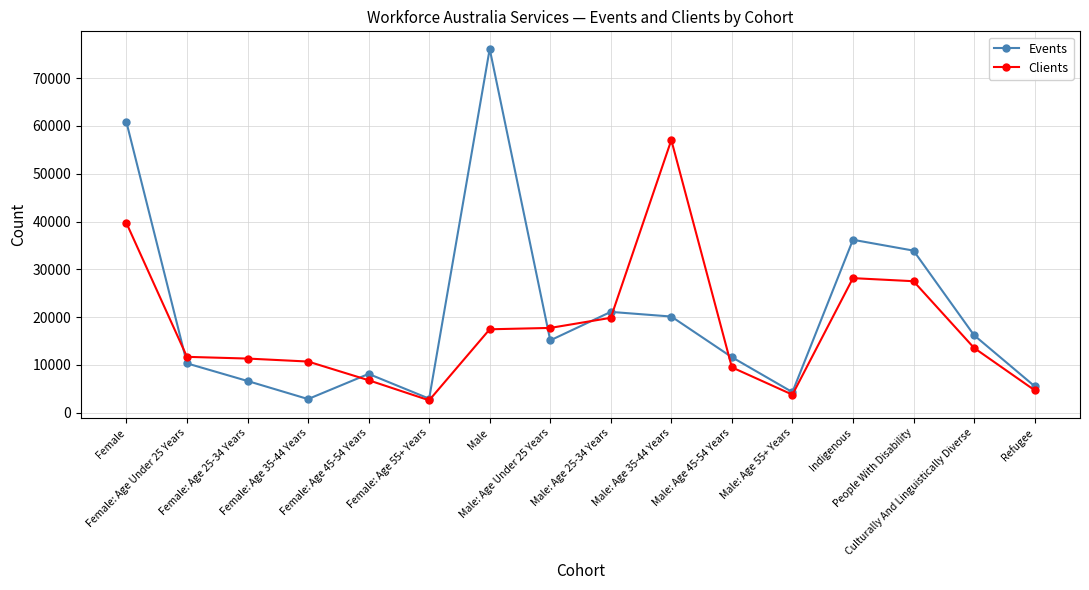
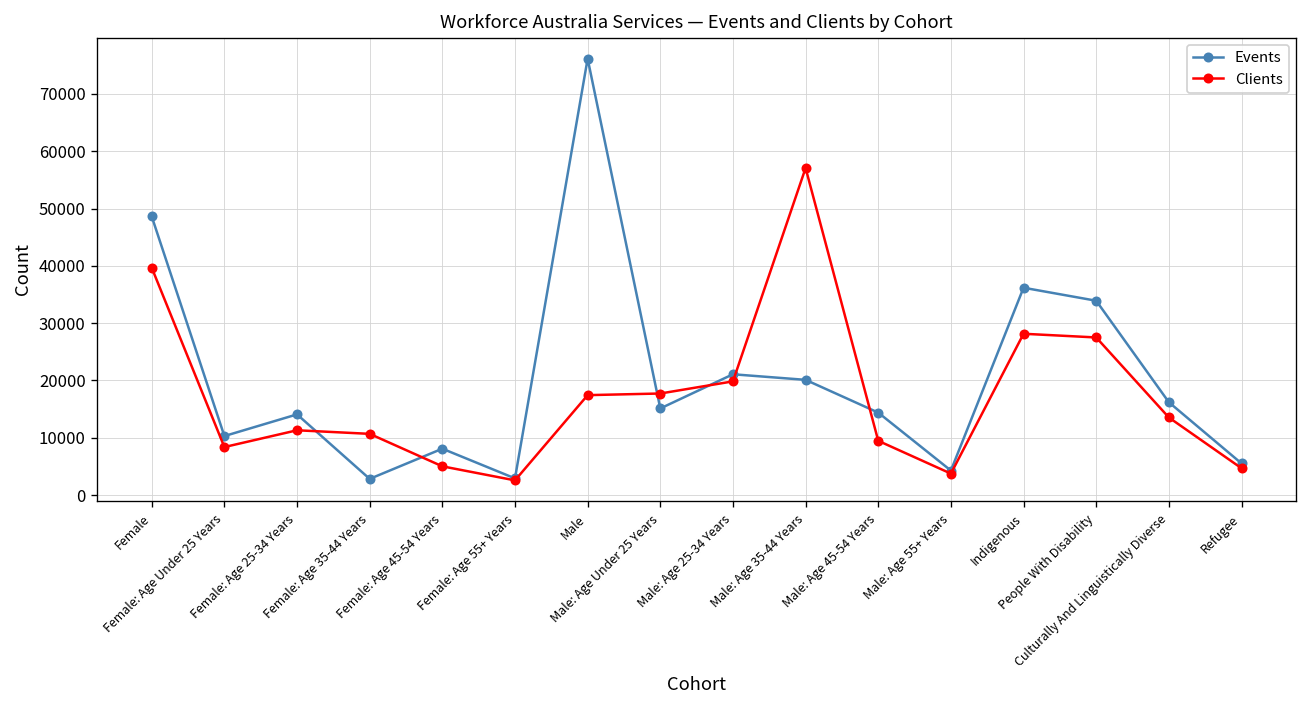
  {
    "Events": {
-     "Female": 61000,
+     "Female": 49000,
      "Female: Age Under 25 Years": 10000,
-     "Female: Age 25-34 Years": 7000,
+     "Female: Age 25-34 Years": 14000,
      "Female: Age 35-44 Years": 3000,
      "Female: Age 45-54 Years": 8000,
      "Male": 76000,
      "Male: Age Under 25 Years": 15000,
      "Male: Age 25-34 Years": 21000,
      "Male: Age 35-44 Years": 20000,
-     "Male: Age 45-54 Years": 12000,
+     "Male: Age 45-54 Years": 14000,
      "Male: Age 55+ Years": 4000,
      "Indigenous": 36000,
      "People With Disability": 34000,
      "Culturally And Linguistically Diverse": 16000,
      "Refugee": 6000
    },
    "Clients": {
      "Female": 40000,
-     "Female: Age Under 25 Years": 12000,
+     "Female: Age Under 25 Years": 8000,
      "Female: Age 25-34 Years": 11000,
      "Female: Age 35-44 Years": 11000,
-     "Female: Age 45-54 Years": 7000,
+     "Female: Age 45-54 Years": 5000,
      "Male": 17000,
      "Male: Age Under 25 Years": 18000,
      "Male: Age 25-34 Years": 20000,
      "Male: Age 35-44 Years": 57000,
      "Male: Age 45-54 Years": 9000,
      "Male: Age 55+ Years": 4000,
      "Indigenous": 28000,
      "People With Disability": 28000,
      "Culturally And Linguistically Diverse": 14000,
      "Refugee": 5000
    }
  }
